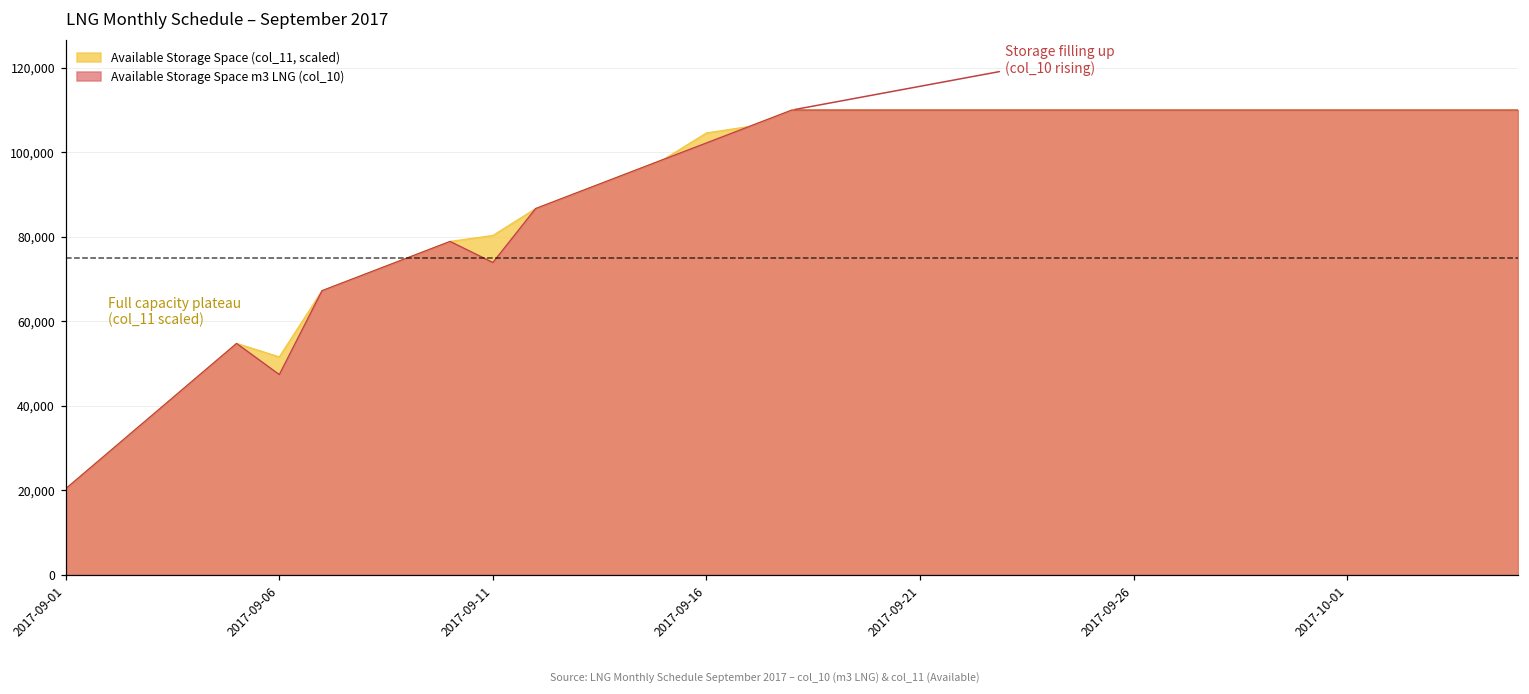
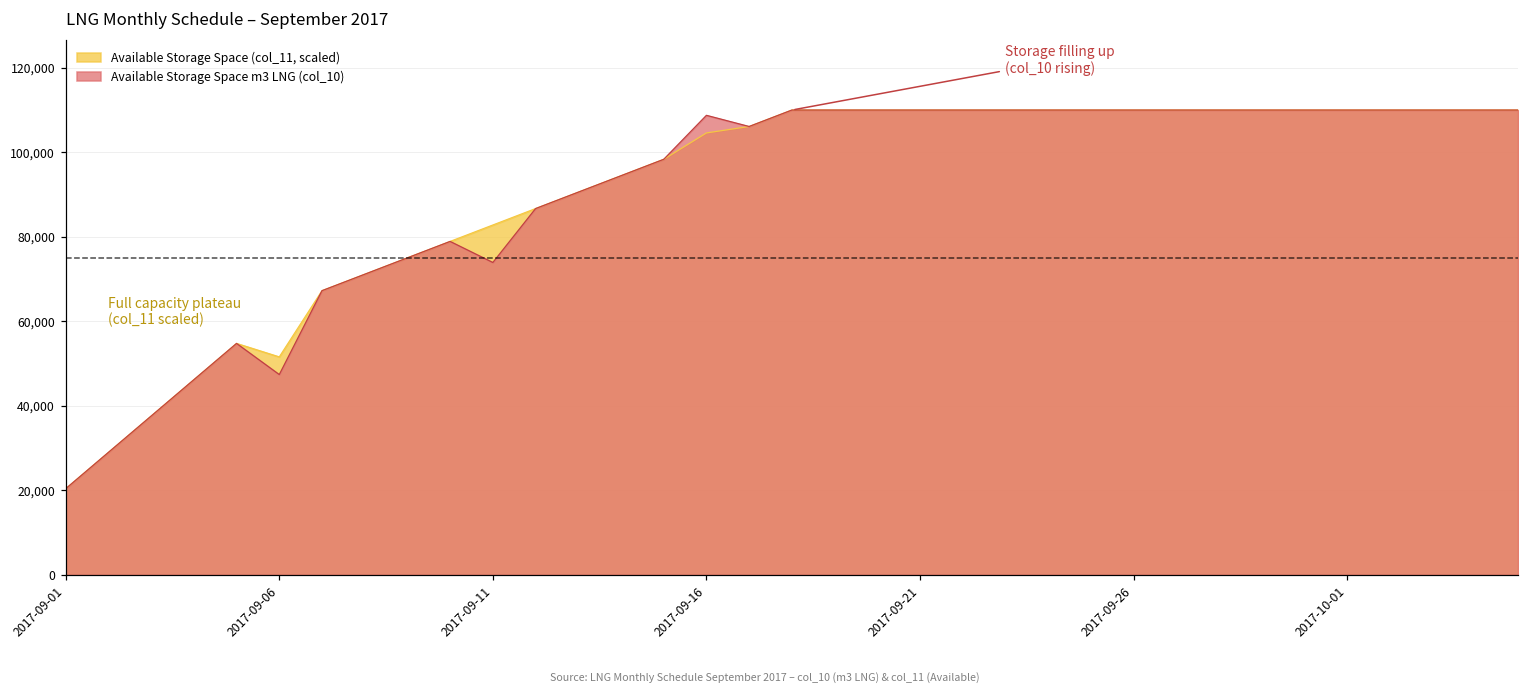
  {
    "Available Storage Space (col_11, scaled)": {
      "2017-09-06": "52,000",
-     "2017-09-11": "80,000",
+     "2017-09-11": "83,000",
      "2017-09-16": "105,000"
    },
    "Available Storage Space m3 LNG (col_10)": {
      "2017-09-06": "47,000",
      "2017-09-11": "74,000",
-     "2017-09-16": "102,000"
+     "2017-09-16": "109,000"
    }
  }
